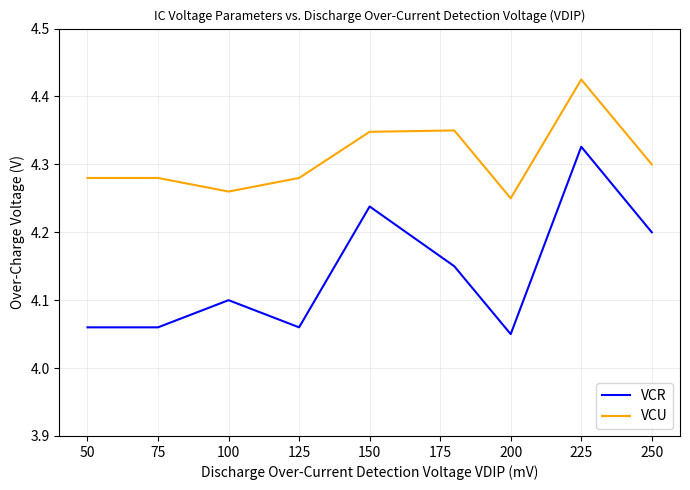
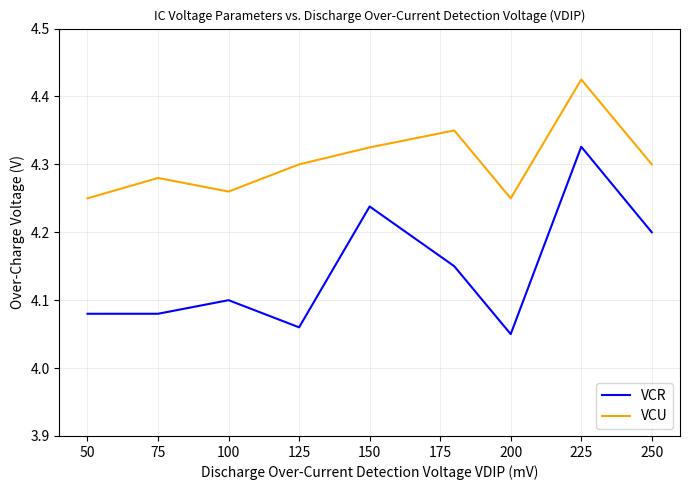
  {
    "VCR": {
-     "50": 4.06,
-     "75": 4.06,
+     "50": 4.08,
+     "75": 4.08,
      "100": 4.10,
      "125": 4.06,
      "150": 4.24,
      "200": 4.05,
      "225": 4.33,
      "250": 4.20
    },
    "VCU": {
-     "50": 4.28,
+     "50": 4.25,
      "75": 4.28,
      "100": 4.26,
-     "125": 4.28,
-     "150": 4.35,
+     "125": 4.30,
+     "150": 4.33,
      "200": 4.25,
      "225": 4.43,
      "250": 4.30
    }
  }
